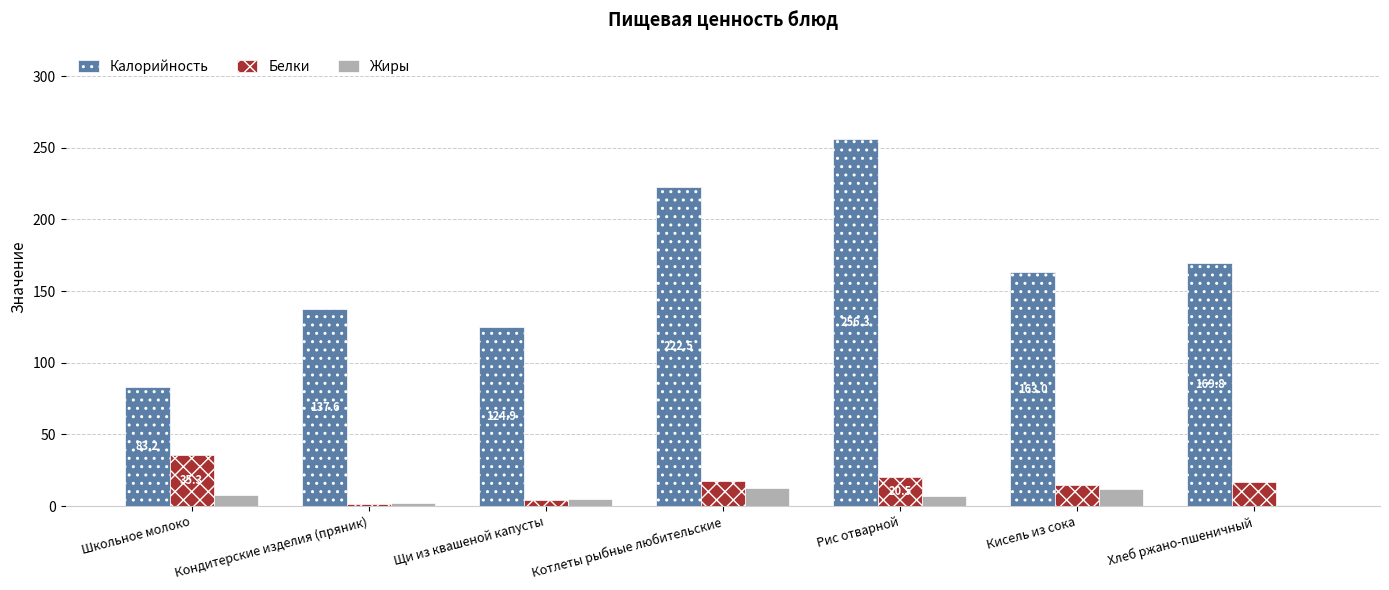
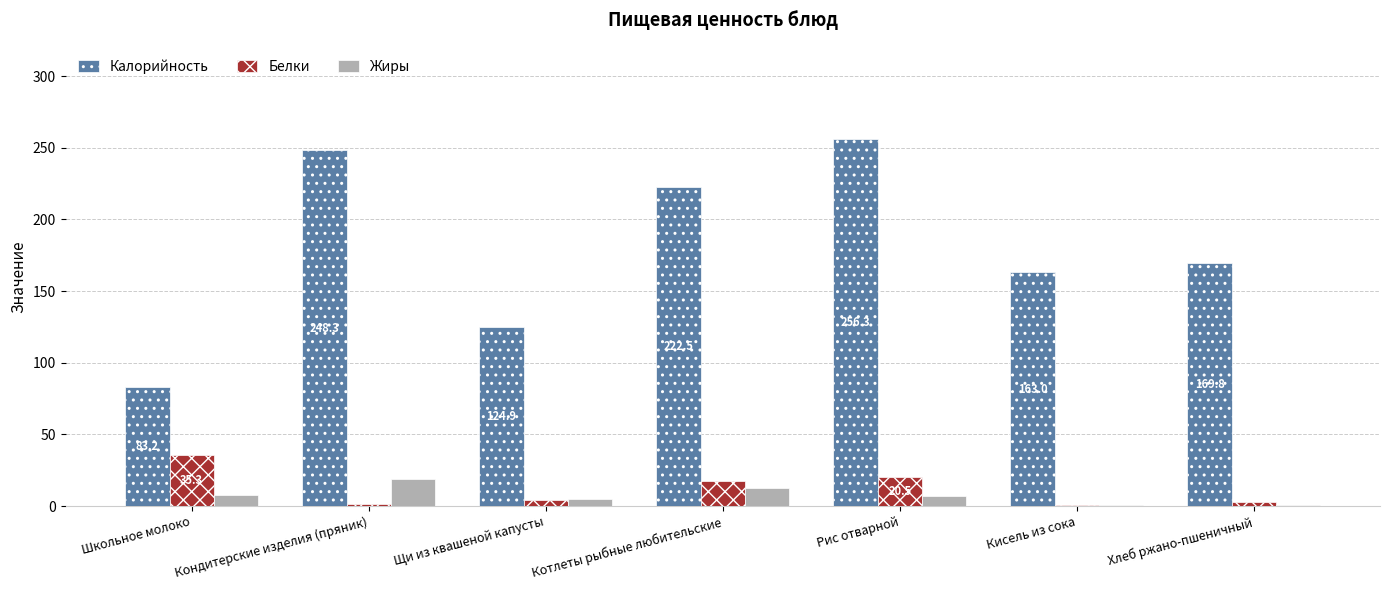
  {
    "Калорийность": {
      "Школьное молоко": 83.2,
-     "Кондитерские изделия (пряник)": 137.6,
+     "Кондитерские изделия (пряник)": 248.3,
      "Щи из квашеной капусты": 124.9,
      "Котлеты рыбные любительские": 222.5,
      "Рис отварной": 256.3,
      "Кисель из сока": 163.0,
      "Хлеб ржано-пшеничный": 169.8
    },
    "Белки": {
      "Щи из квашеной капусты": 4,
      "Котлеты рыбные любительские": 18,
-     "Кисель из сока": 15,
-     "Хлеб ржано-пшеничный": 17
+     "Кисель из сока": 1,
+     "Хлеб ржано-пшеничный": 3
    },
    "Жиры": {
      "Школьное молоко": 8,
-     "Кондитерские изделия (пряник)": 2,
+     "Кондитерские изделия (пряник)": 19,
      "Щи из квашеной капусты": 5,
      "Котлеты рыбные любительские": 12,
      "Рис отварной": 7,
-     "Кисель из сока": 12
+     "Кисель из сока": 1
    }
  }
